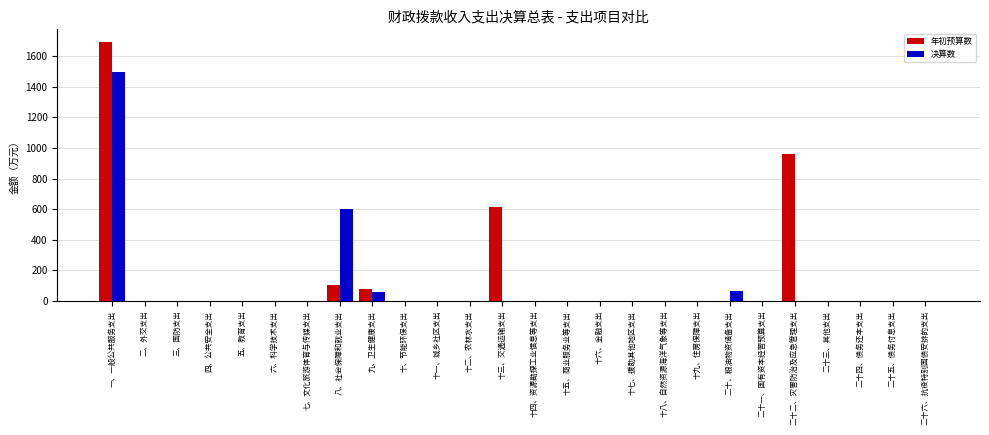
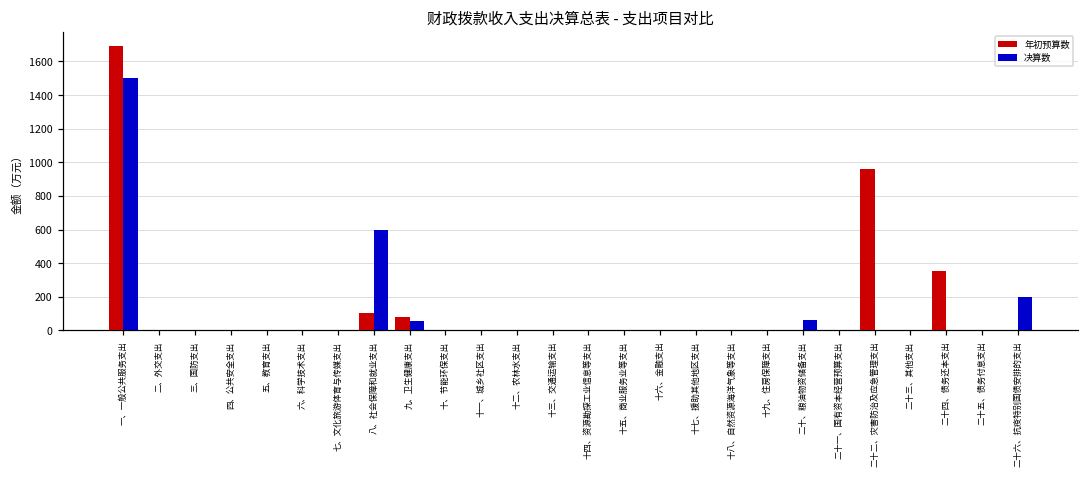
  {
    "年初预算数": {
      "一、一般公共服务支出": 1690,
      "二、外交支出": 0,
      "三、国防支出": 0,
      "四、公共安全支出": 0,
      "六、科学技术支出": 0,
      "七、文化旅游体育与传媒支出": 0,
      "八、社会保障和就业支出": 110,
      "九、卫生健康支出": 80,
      "十、节能环保支出": 0,
      "十一、城乡社区支出": 0,
      "十二、农林水支出": 0,
-     "十三、交通运输支出": 610,
+     "十三、交通运输支出": 0,
      "十四、资源勘探工业信息等支出": 0,
      "十五、商业服务业等支出": 0,
      "十六、金融支出": 0,
      "十七、援助其他地区支出": 0,
      "十八、自然资源海洋气象等支出": 0,
      "十九、住房保障支出": 0,
      "二十、粮油物资储备支出": 0,
      "二十一、国有资本经营预算支出": 0,
      "二十二、灾害防治及应急管理支出": 960,
      "二十三、其他支出": 0,
-     "二十四、债务还本支出": 0,
+     "二十四、债务还本支出": 350,
      "二十五、债务付息支出": 0,
      "二十六、抗疫特别国债安排的支出": 0
    },
    "决算数": {
      "一、一般公共服务支出": 1500,
      "二、外交支出": 0,
      "三、国防支出": 0,
      "四、公共安全支出": 0,
      "五、教育支出": 0,
      "六、科学技术支出": 0,
      "七、文化旅游体育与传媒支出": 0,
      "八、社会保障和就业支出": 600,
      "九、卫生健康支出": 60,
      "十、节能环保支出": 0,
      "十一、城乡社区支出": 0,
      "十二、农林水支出": 0,
      "十三、交通运输支出": 0,
      "十四、资源勘探工业信息等支出": 0,
      "十五、商业服务业等支出": 0,
      "十六、金融支出": 0,
      "十七、援助其他地区支出": 0,
      "十八、自然资源海洋气象等支出": 0,
      "十九、住房保障支出": 0,
      "二十、粮油物资储备支出": 60,
      "二十一、国有资本经营预算支出": 0,
      "二十二、灾害防治及应急管理支出": 0,
      "二十三、其他支出": 0,
      "二十四、债务还本支出": 0,
      "二十五、债务付息支出": 0,
-     "二十六、抗疫特别国债安排的支出": 0
+     "二十六、抗疫特别国债安排的支出": 200
    }
  }
